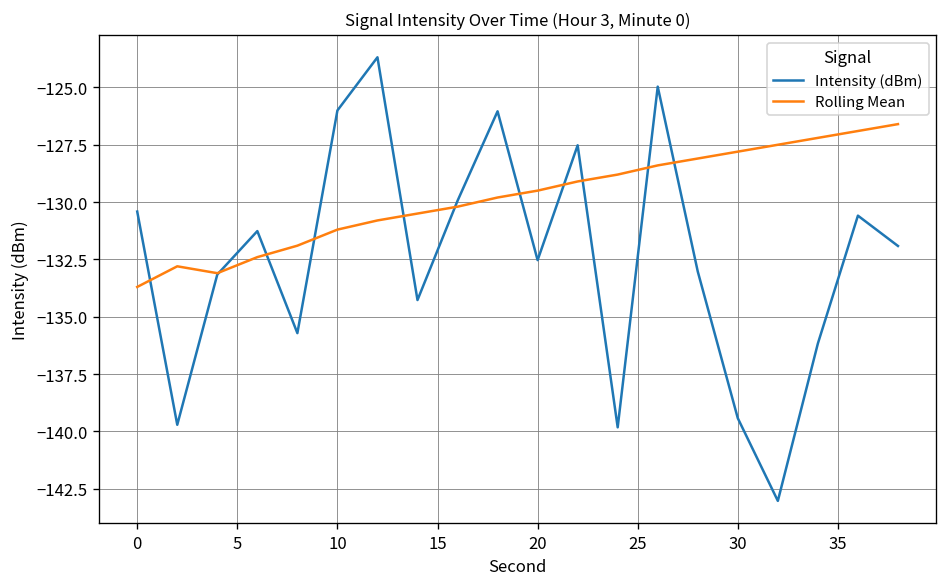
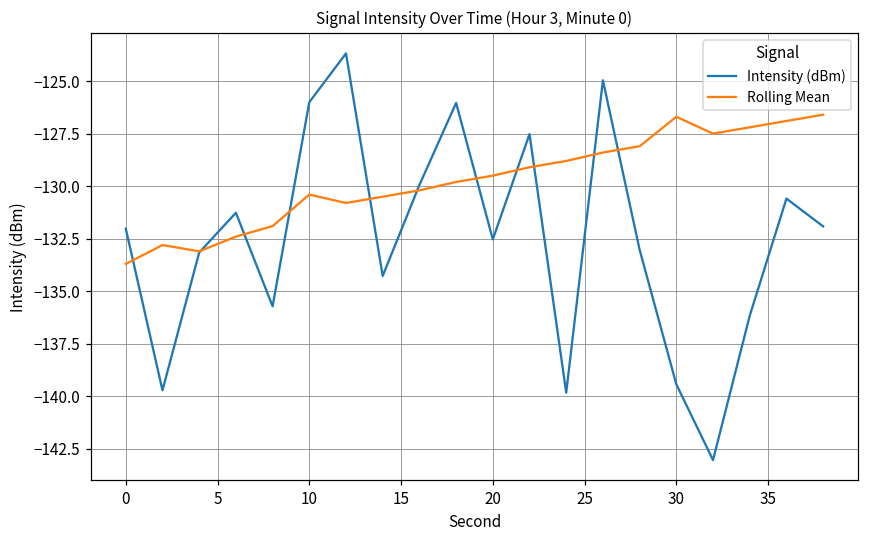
  {
    "Intensity (dBm)": {
-     "0": -130.4,
+     "0": -132.0,
      "10": -126.0,
      "20": -132.5,
      "30": -139.4
    },
    "Rolling Mean": {
      "0": -133.7,
-     "10": -131.2,
+     "10": -130.4,
      "20": -129.5,
-     "30": -127.8
+     "30": -126.7
    }
  }
